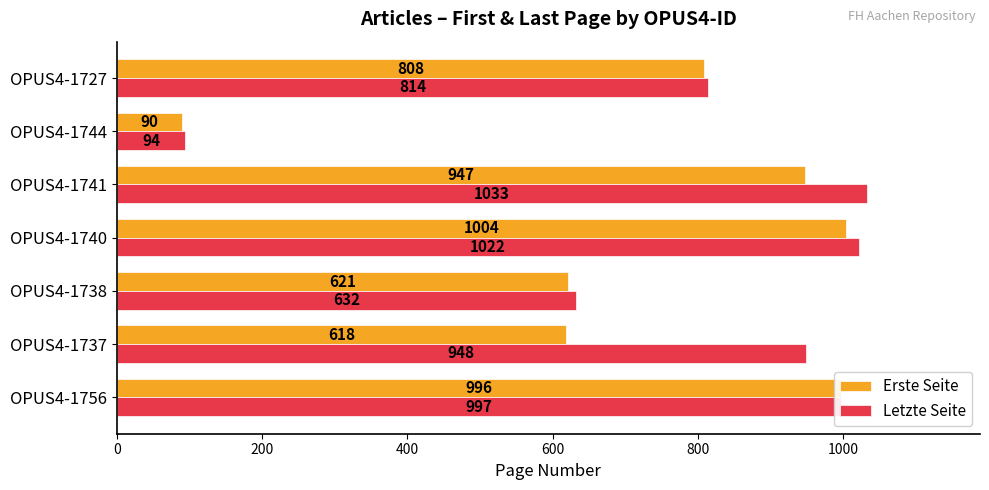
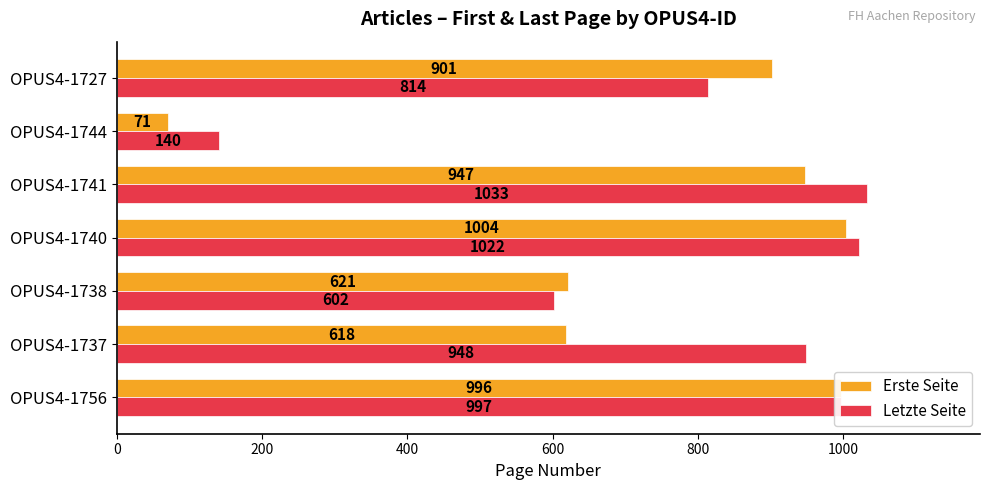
  {
    "Erste Seite": {
-     "OPUS4-1727": 808,
-     "OPUS4-1744": 90,
+     "OPUS4-1727": 901,
+     "OPUS4-1744": 71,
      "OPUS4-1741": 947,
      "OPUS4-1740": 1004,
      "OPUS4-1738": 621,
      "OPUS4-1737": 618
    },
    "Letzte Seite": {
      "OPUS4-1727": 814,
-     "OPUS4-1744": 94,
+     "OPUS4-1744": 140,
      "OPUS4-1741": 1033,
      "OPUS4-1740": 1022,
-     "OPUS4-1738": 632,
+     "OPUS4-1738": 602,
      "OPUS4-1737": 948
    }
  }
